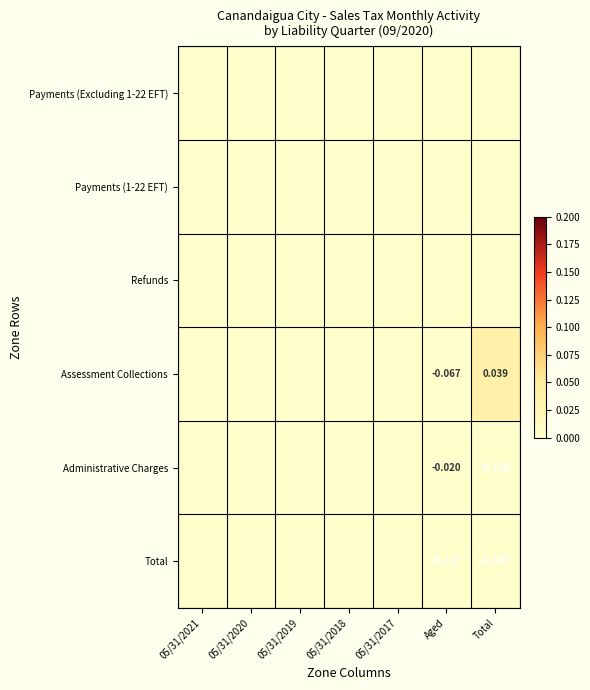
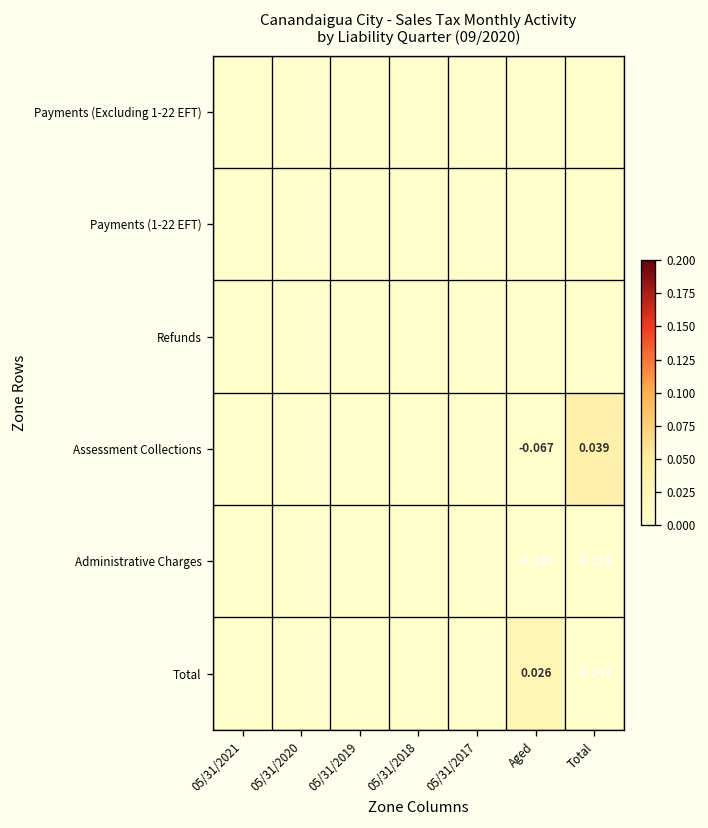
  {
    "Assessment Collections": {
      "Aged": -0.067,
      "Total": 0.039
    },
    "Administrative Charges": {
-     "Aged": -0.020,
+     "Aged": -0.185,
      "Total": -0.116
    },
    "Total": {
-     "Aged": -0.147,
+     "Aged": 0.026,
      "Total": -0.147
    }
  }
